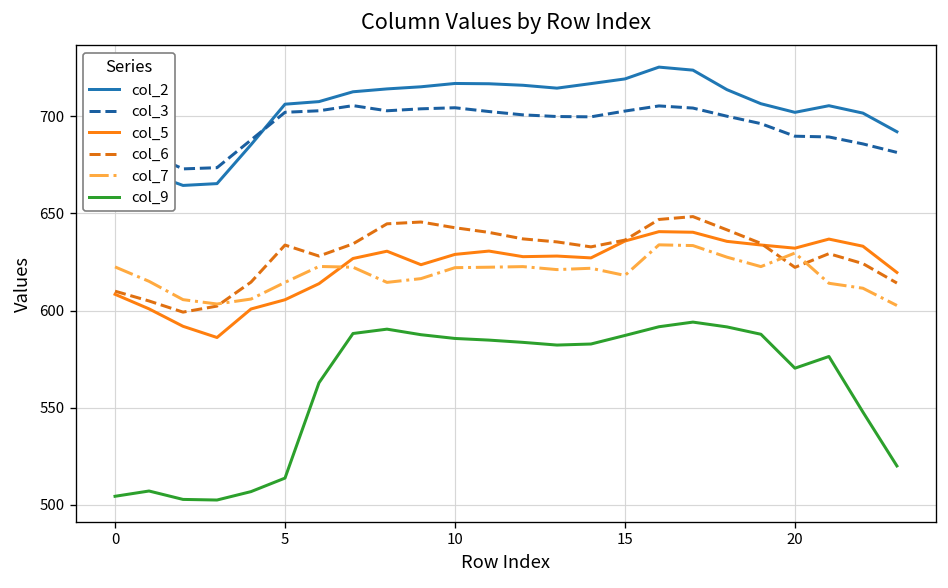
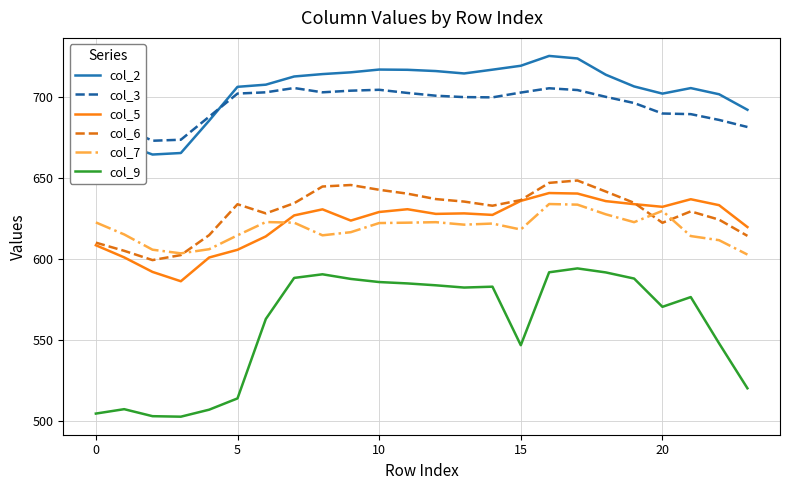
  {
    "col_7": {
      "0": 622,
      "5": 614,
      "10": 622,
      "15": 618,
      "20": 630
    },
    "col_9": {
      "0": 504,
      "5": 514,
      "10": 586,
-     "15": 587,
+     "15": 547,
      "20": 570
    }
  }
